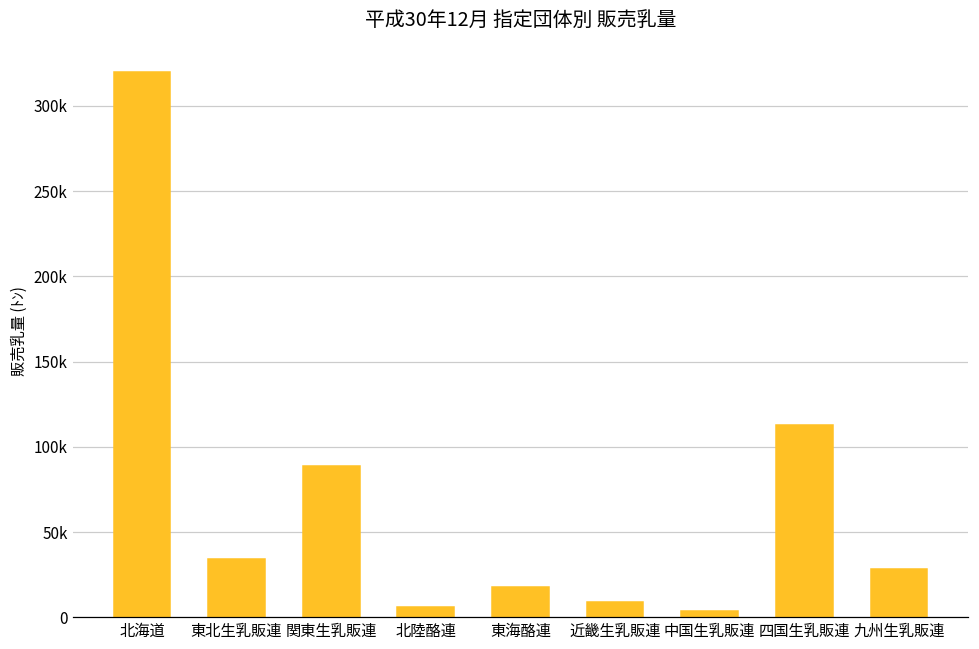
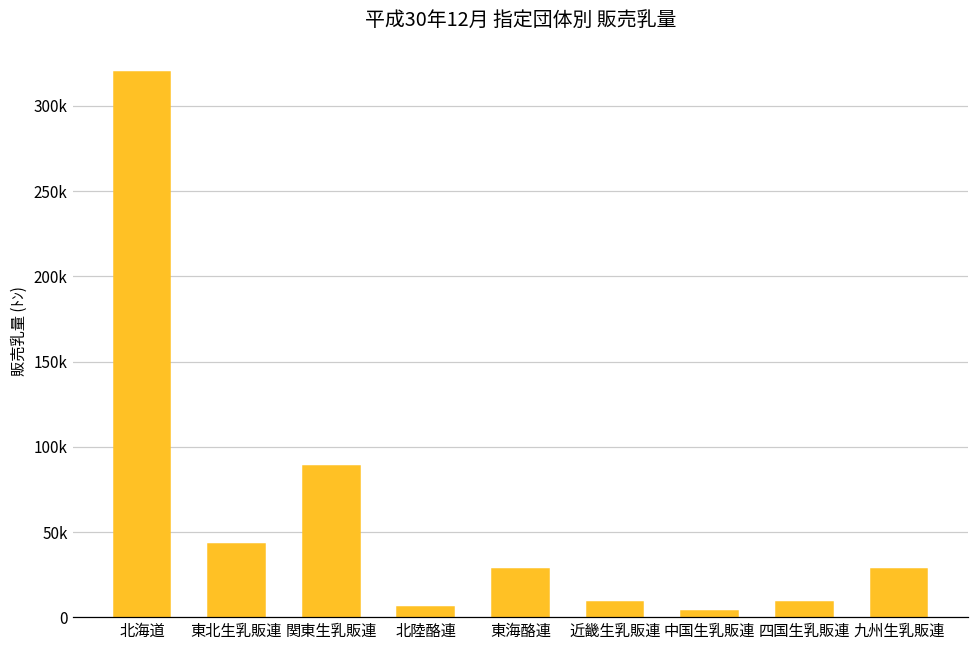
  {
    "北海道": 320000,
-   "東北生乳販連": 34000,
+   "東北生乳販連": 43000,
    "関東生乳販連": 88000,
    "北陸酪連": 6000,
-   "東海酪連": 18000,
+   "東海酪連": 28000,
    "近畿生乳販連": 9000,
    "中国生乳販連": 4000,
-   "四国生乳販連": 113000,
+   "四国生乳販連": 9000,
    "九州生乳販連": 29000
  }
